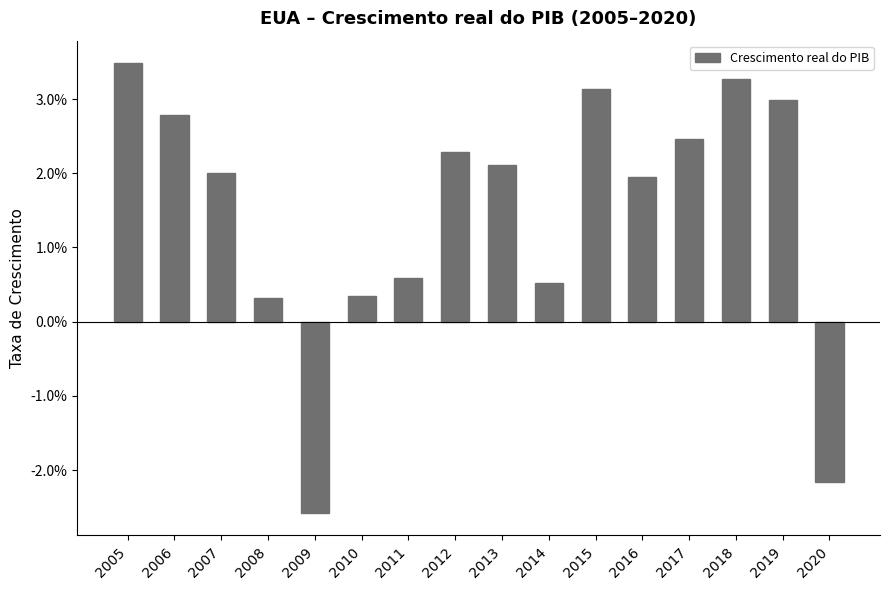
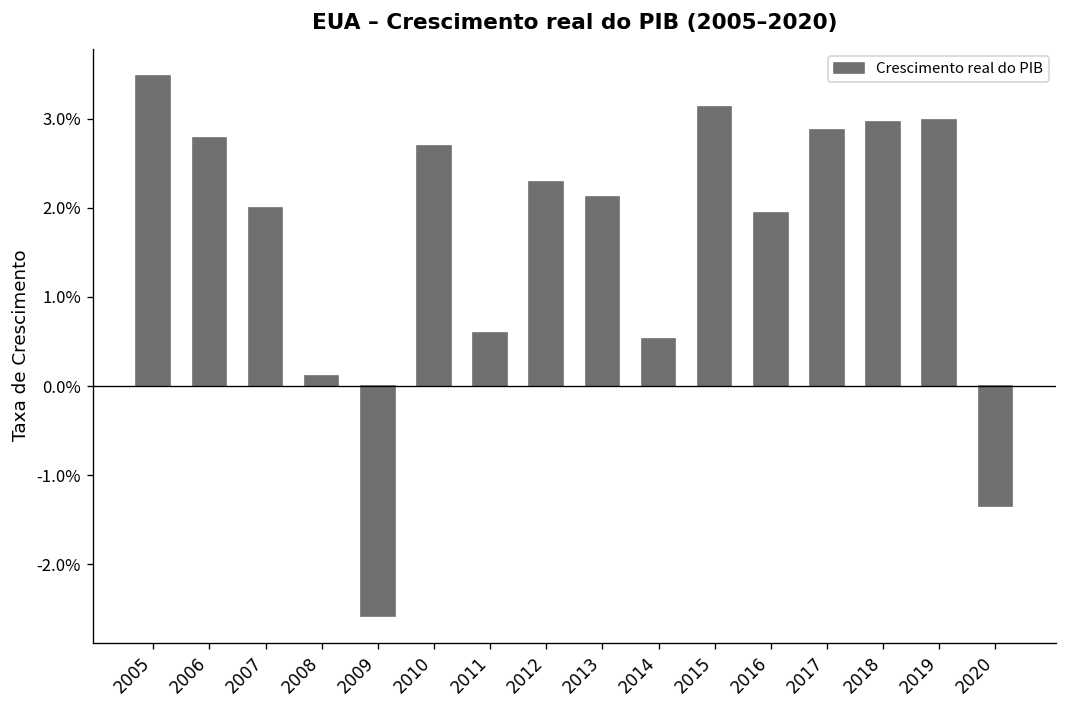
  {
    "2005": "3.5%",
    "2006": "2.8%",
    "2007": "2.0%",
-   "2008": "0.3%",
+   "2008": "0.1%",
    "2009": "-2.6%",
-   "2010": "0.3%",
+   "2010": "2.7%",
    "2011": "0.6%",
    "2012": "2.3%",
    "2013": "2.1%",
    "2014": "0.5%",
    "2015": "3.1%",
    "2016": "1.9%",
-   "2017": "2.5%",
-   "2018": "3.3%",
+   "2017": "2.9%",
+   "2018": "3.0%",
    "2019": "3.0%",
-   "2020": "-2.2%"
+   "2020": "-1.4%"
  }
